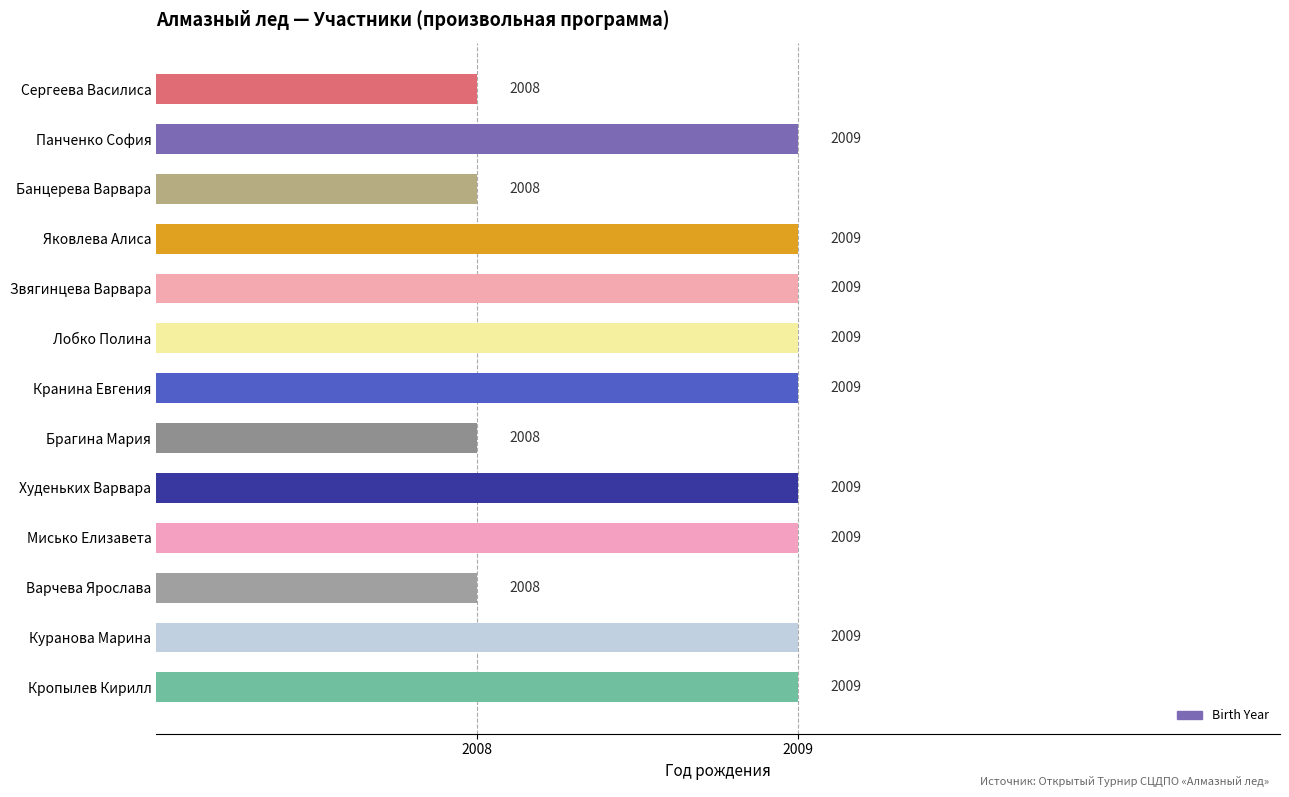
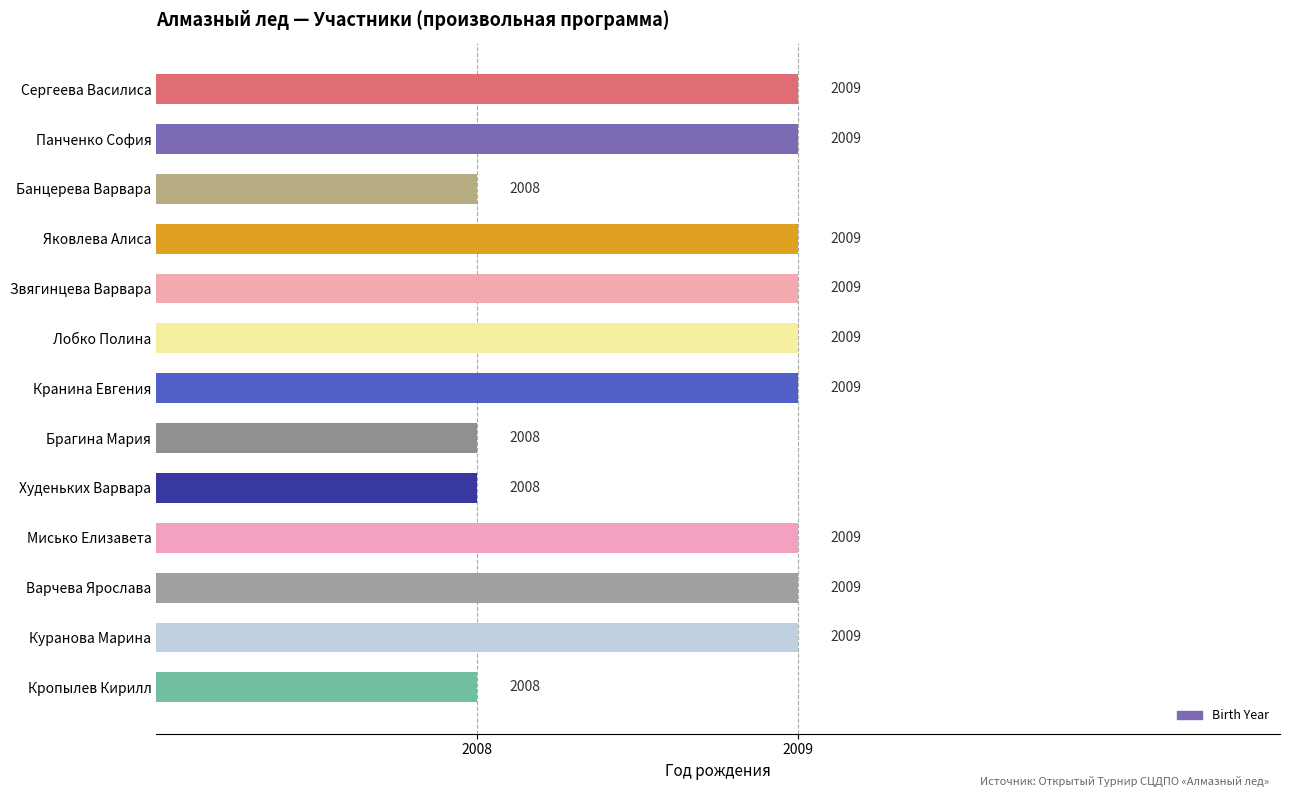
  {
-   "Сергеева Василиса": 2008,
-   "Худеньких Варвара": 2009,
-   "Варчева Ярослава": 2008,
-   "Кропылев Кирилл": 2009
+   "Сергеева Василиса": 2009,
+   "Худеньких Варвара": 2008,
+   "Варчева Ярослава": 2009,
+   "Кропылев Кирилл": 2008
  }
